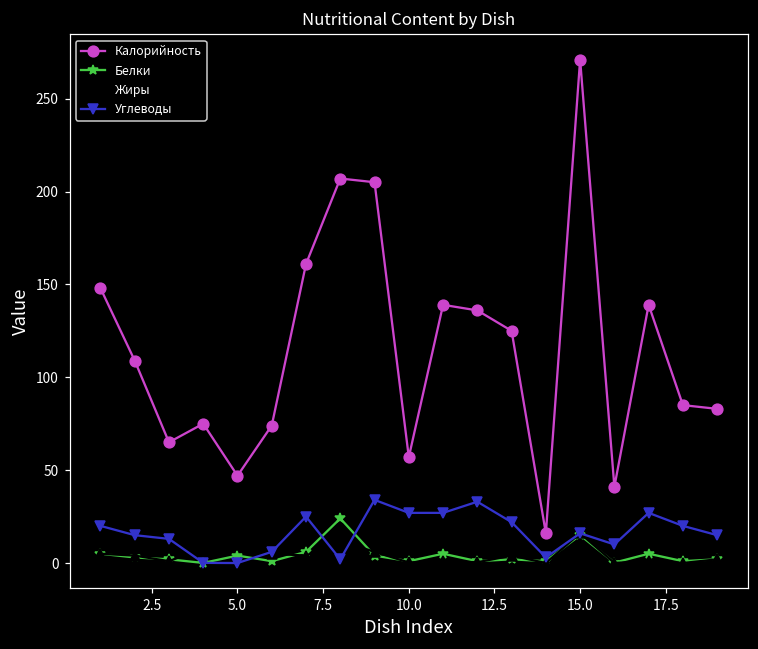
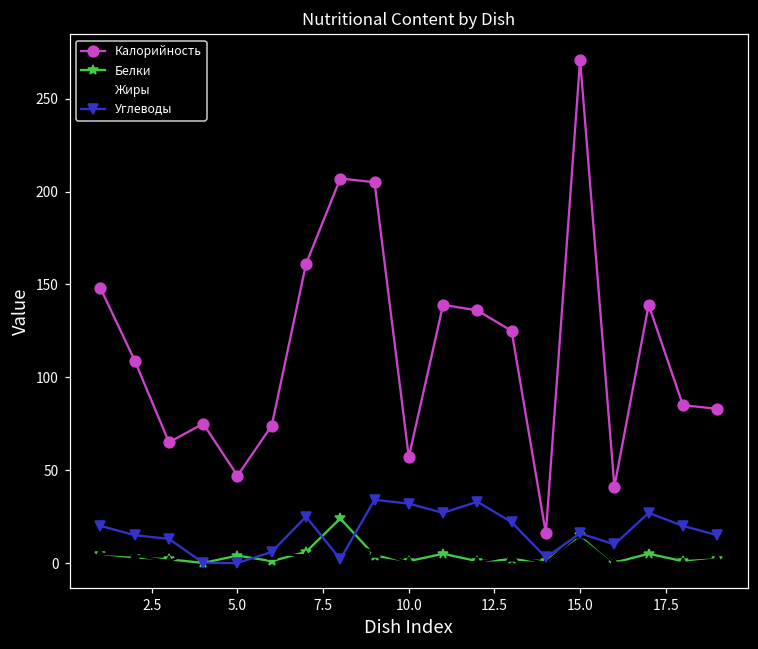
  {
    "Калорийность": {
      "5.0": 47,
      "10.0": 57,
      "15.0": 271
    },
    "Белки": {
      "5.0": 4
    },
    "Жиры": {
      "5.0": 10
    },
    "Углеводы": {
      "5.0": 0,
-     "10.0": 27
+     "10.0": 32
    }
  }
